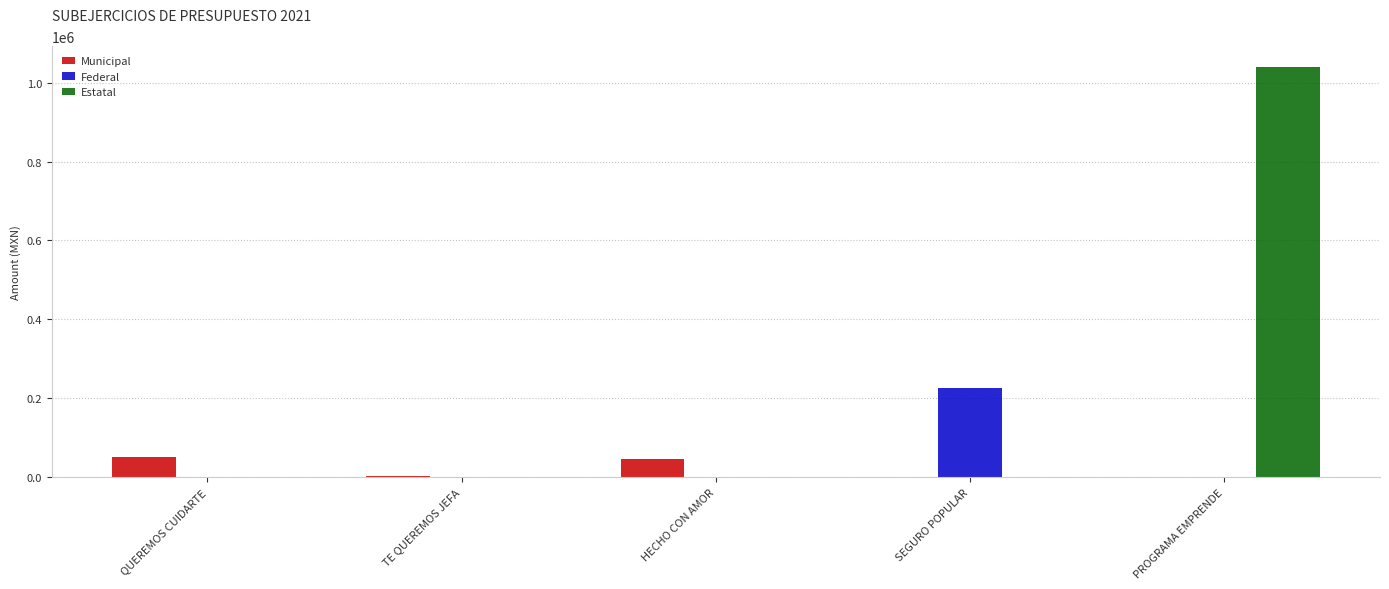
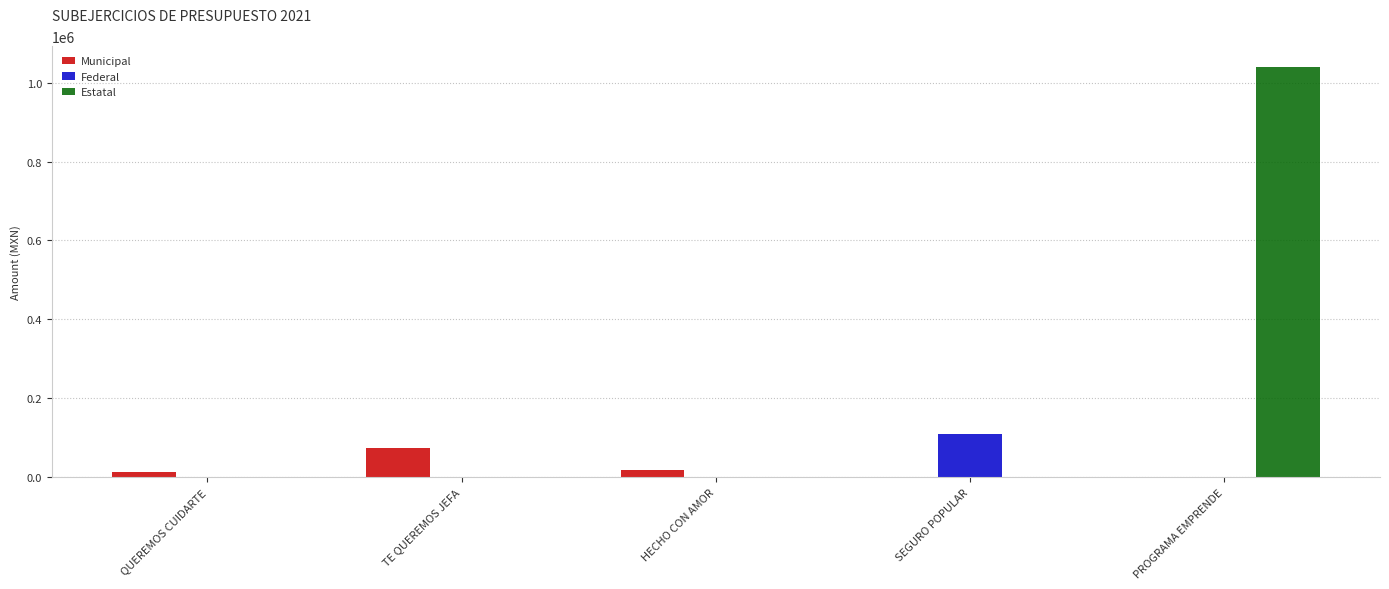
  {
    "Municipal": {
-     "QUEREMOS CUIDARTE": 50000,
-     "TE QUEREMOS JEFA": 0,
-     "HECHO CON AMOR": 50000,
+     "QUEREMOS CUIDARTE": 10000,
+     "TE QUEREMOS JEFA": 70000,
+     "HECHO CON AMOR": 20000,
      "SEGURO POPULAR": 0,
      "PROGRAMA EMPRENDE": 0
    },
    "Federal": {
      "QUEREMOS CUIDARTE": 0,
      "TE QUEREMOS JEFA": 0,
      "HECHO CON AMOR": 0,
-     "SEGURO POPULAR": 230000,
+     "SEGURO POPULAR": 110000,
      "PROGRAMA EMPRENDE": 0
    },
    "Estatal": {
      "QUEREMOS CUIDARTE": 0,
      "TE QUEREMOS JEFA": 0,
      "HECHO CON AMOR": 0,
      "SEGURO POPULAR": 0,
      "PROGRAMA EMPRENDE": 1040000
    }
  }
